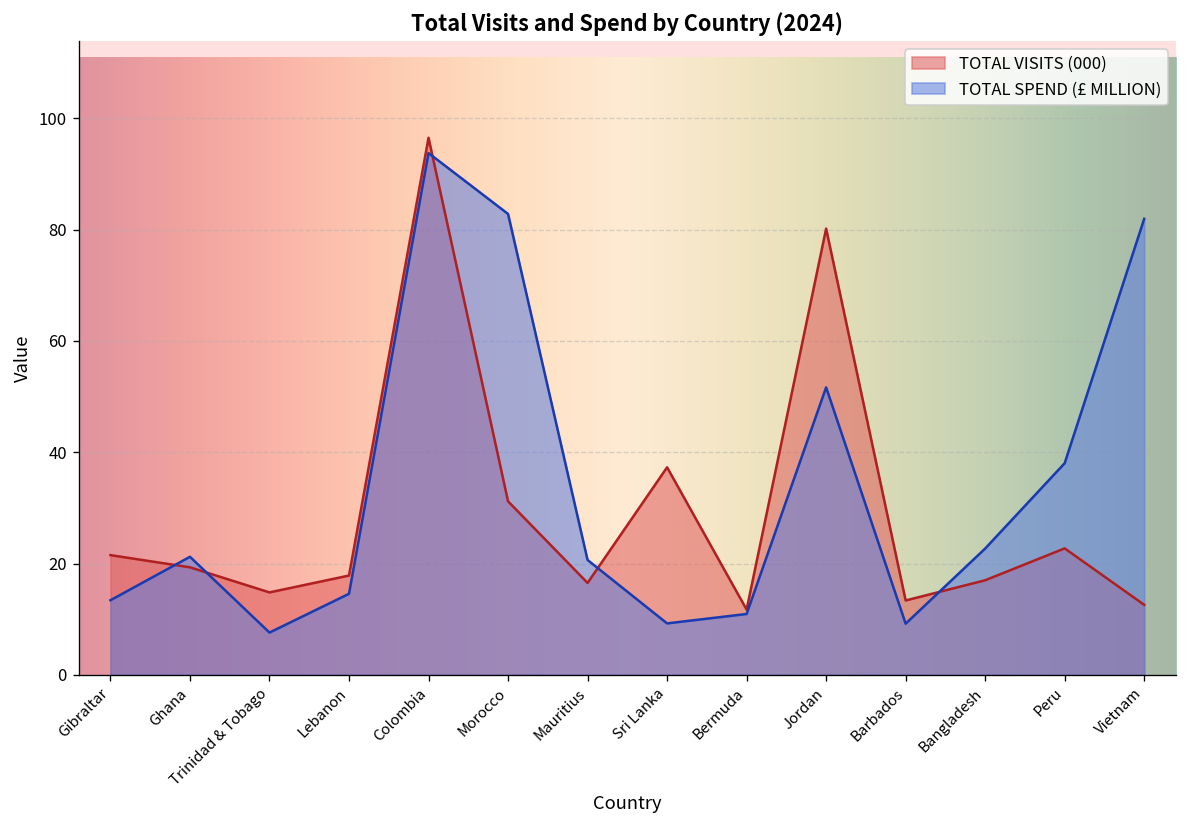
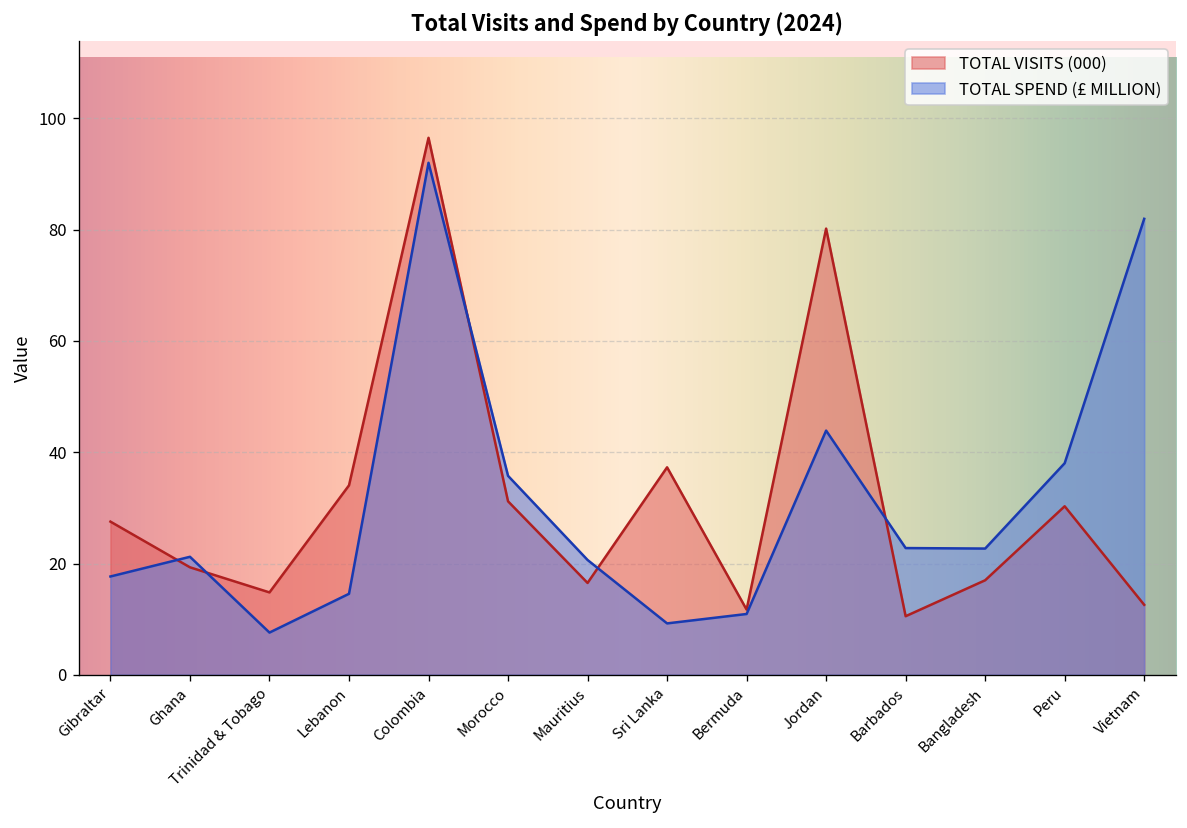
  {
    "TOTAL VISITS (000)": {
-     "Gibraltar": 22,
+     "Gibraltar": 28,
      "Ghana": 19,
      "Trinidad & Tobago": 15,
-     "Lebanon": 18,
+     "Lebanon": 34,
      "Colombia": 97,
      "Morocco": 31,
      "Mauritius": 17,
      "Sri Lanka": 37,
      "Bermuda": 12,
      "Jordan": 80,
-     "Barbados": 13,
+     "Barbados": 11,
      "Bangladesh": 17,
-     "Peru": 23,
+     "Peru": 30,
      "Vietnam": 13
    },
    "TOTAL SPEND (£ MILLION)": {
-     "Gibraltar": 13,
+     "Gibraltar": 18,
      "Ghana": 21,
      "Trinidad & Tobago": 8,
      "Lebanon": 15,
-     "Colombia": 94,
-     "Morocco": 83,
+     "Colombia": 92,
+     "Morocco": 36,
      "Mauritius": 21,
      "Sri Lanka": 9,
      "Bermuda": 11,
-     "Jordan": 52,
-     "Barbados": 9,
+     "Jordan": 44,
+     "Barbados": 23,
      "Bangladesh": 23,
      "Peru": 38,
      "Vietnam": 82
    }
  }
